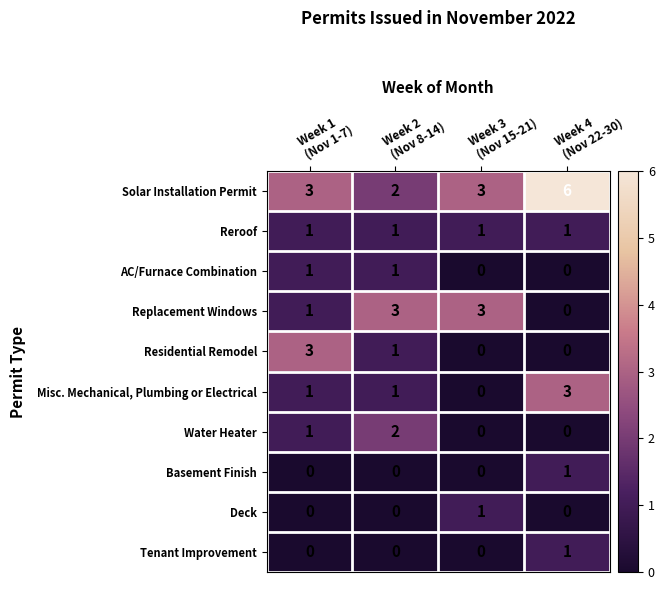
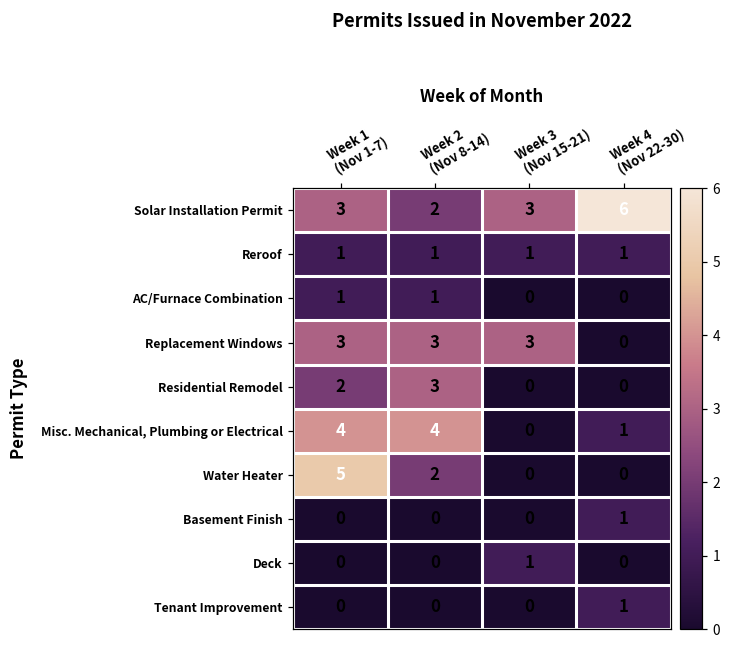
  {
    "Solar Installation Permit": {
      "Week 1 (Nov 1-7)": 3,
      "Week 2 (Nov 8-14)": 2,
      "Week 3 (Nov 15-21)": 3
    },
    "Reroof": {
      "Week 1 (Nov 1-7)": 1,
      "Week 2 (Nov 8-14)": 1,
      "Week 3 (Nov 15-21)": 1,
      "Week 4 (Nov 22-30)": 1
    },
    "AC/Furnace Combination": {
      "Week 1 (Nov 1-7)": 1,
      "Week 2 (Nov 8-14)": 1
    },
    "Replacement Windows": {
-     "Week 1 (Nov 1-7)": 1,
+     "Week 1 (Nov 1-7)": 3,
      "Week 2 (Nov 8-14)": 3,
      "Week 3 (Nov 15-21)": 3
    },
    "Residential Remodel": {
-     "Week 1 (Nov 1-7)": 3,
-     "Week 2 (Nov 8-14)": 1
+     "Week 1 (Nov 1-7)": 2,
+     "Week 2 (Nov 8-14)": 3
    },
    "Misc. Mechanical, Plumbing or Electrical": {
-     "Week 1 (Nov 1-7)": 1,
-     "Week 2 (Nov 8-14)": 1,
-     "Week 4 (Nov 22-30)": 3
+     "Week 1 (Nov 1-7)": 4,
+     "Week 2 (Nov 8-14)": 4,
+     "Week 4 (Nov 22-30)": 1
    },
    "Water Heater": {
-     "Week 1 (Nov 1-7)": 1,
+     "Week 1 (Nov 1-7)": 5,
      "Week 2 (Nov 8-14)": 2
    },
    "Basement Finish": {
      "Week 4 (Nov 22-30)": 1
    },
    "Deck": {
      "Week 3 (Nov 15-21)": 1
    },
    "Tenant Improvement": {
      "Week 4 (Nov 22-30)": 1
    }
  }
